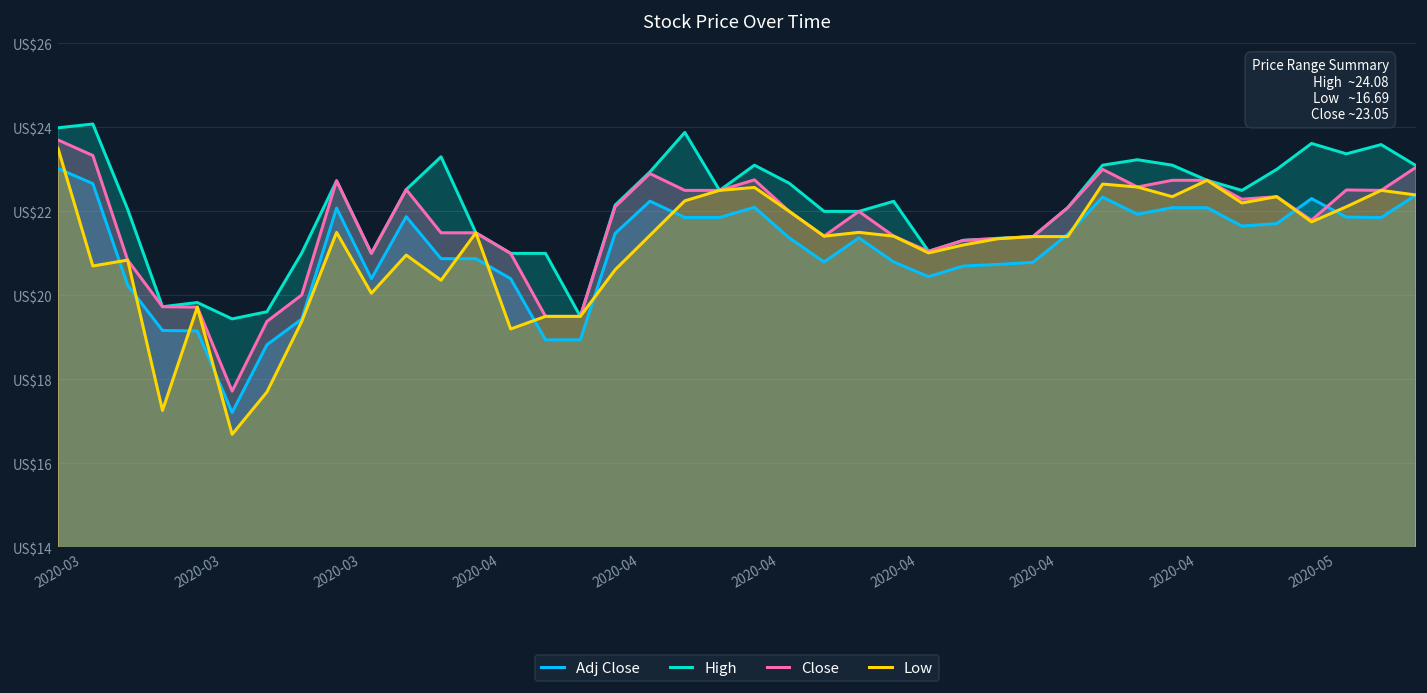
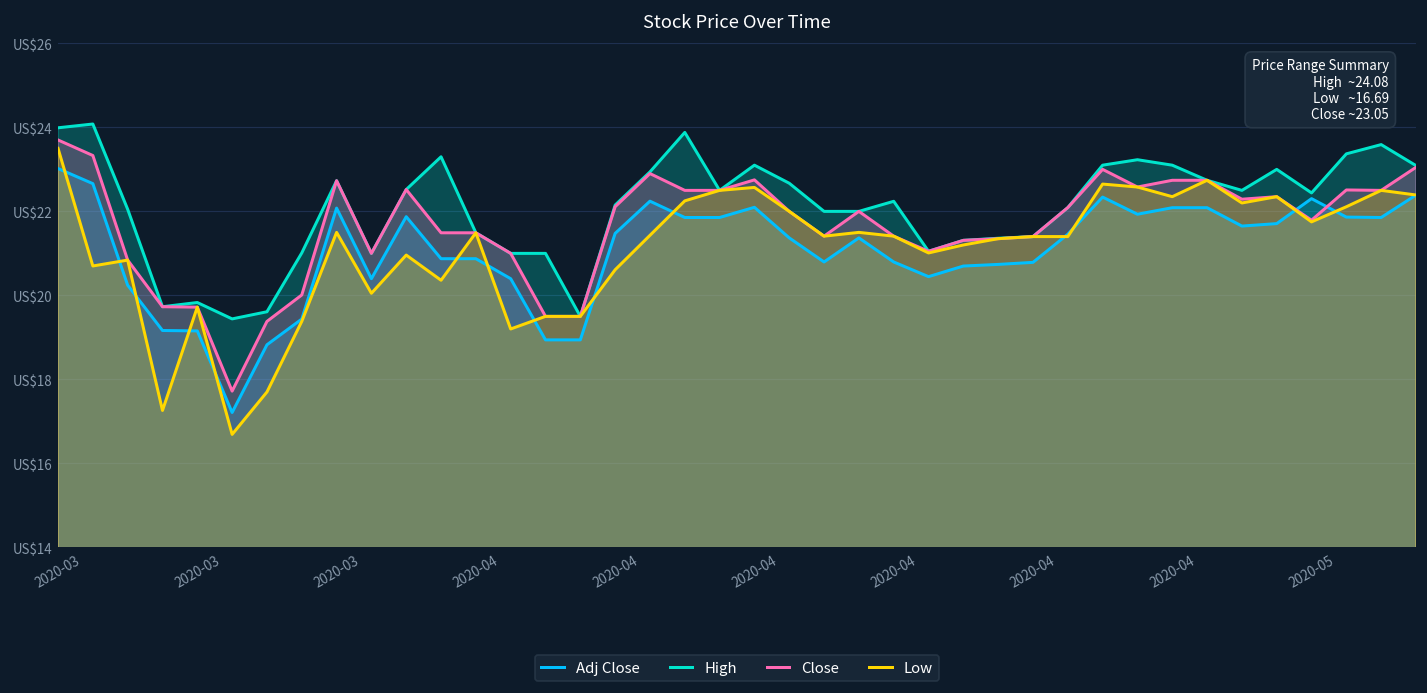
  {
    "Adj Close": {
      "2020-05": "US$22.3"
    },
    "High": {
-     "2020-05": "US$23.6"
+     "2020-05": "US$22.4"
    }
  }
